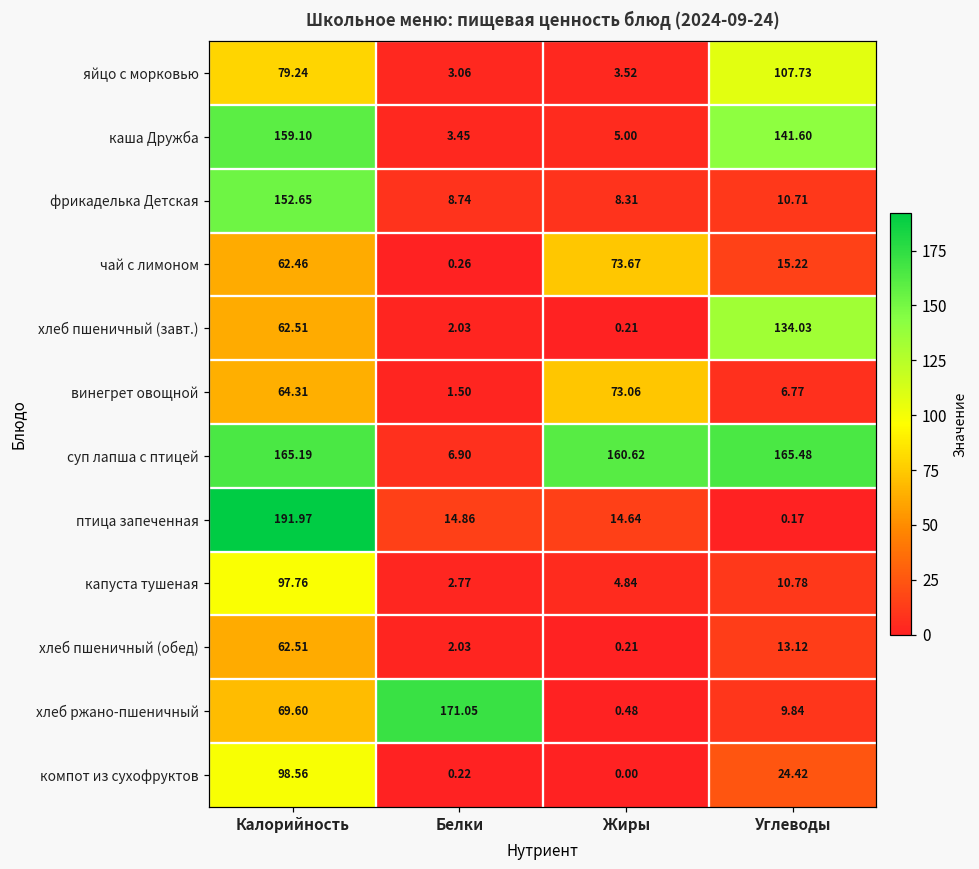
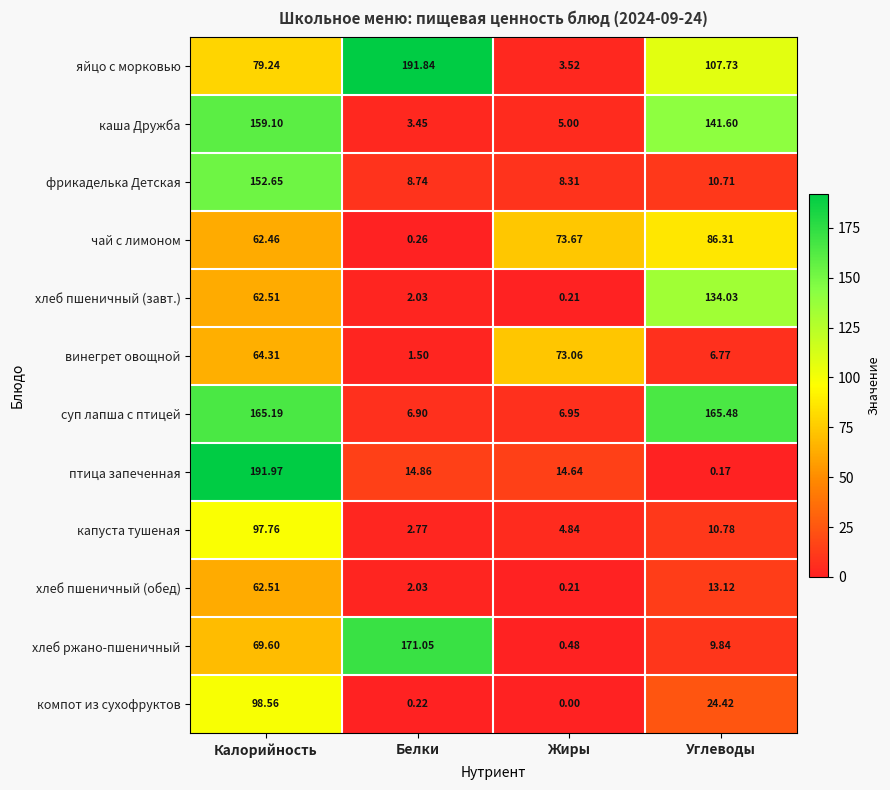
  {
    "яйцо с морковью": {
      "Калорийность": 79.24,
-     "Белки": 3.06,
+     "Белки": 191.84,
      "Жиры": 3.52,
      "Углеводы": 107.73
    },
    "каша Дружба": {
      "Калорийность": 159.10,
      "Белки": 3.45,
      "Жиры": 5.00,
      "Углеводы": 141.60
    },
    "фрикаделька Детская": {
      "Калорийность": 152.65,
      "Белки": 8.74,
      "Жиры": 8.31,
      "Углеводы": 10.71
    },
    "чай с лимоном": {
      "Калорийность": 62.46,
      "Белки": 0.26,
      "Жиры": 73.67,
-     "Углеводы": 15.22
+     "Углеводы": 86.31
    },
    "хлеб пшеничный (завт.)": {
      "Калорийность": 62.51,
      "Белки": 2.03,
      "Жиры": 0.21,
      "Углеводы": 134.03
    },
    "винегрет овощной": {
      "Калорийность": 64.31,
      "Белки": 1.50,
      "Жиры": 73.06,
      "Углеводы": 6.77
    },
    "суп лапша с птицей": {
      "Калорийность": 165.19,
      "Белки": 6.90,
-     "Жиры": 160.62,
+     "Жиры": 6.95,
      "Углеводы": 165.48
    },
    "птица запеченная": {
      "Калорийность": 191.97,
      "Белки": 14.86,
      "Жиры": 14.64,
      "Углеводы": 0.17
    },
    "капуста тушеная": {
      "Калорийность": 97.76,
      "Белки": 2.77,
      "Жиры": 4.84,
      "Углеводы": 10.78
    },
    "хлеб пшеничный (обед)": {
      "Калорийность": 62.51,
      "Белки": 2.03,
      "Жиры": 0.21,
      "Углеводы": 13.12
    },
    "хлеб ржано-пшеничный": {
      "Калорийность": 69.60,
      "Белки": 171.05,
      "Жиры": 0.48,
      "Углеводы": 9.84
    },
    "компот из сухофруктов": {
      "Калорийность": 98.56,
      "Белки": 0.22,
      "Жиры": 0.00,
      "Углеводы": 24.42
    }
  }
